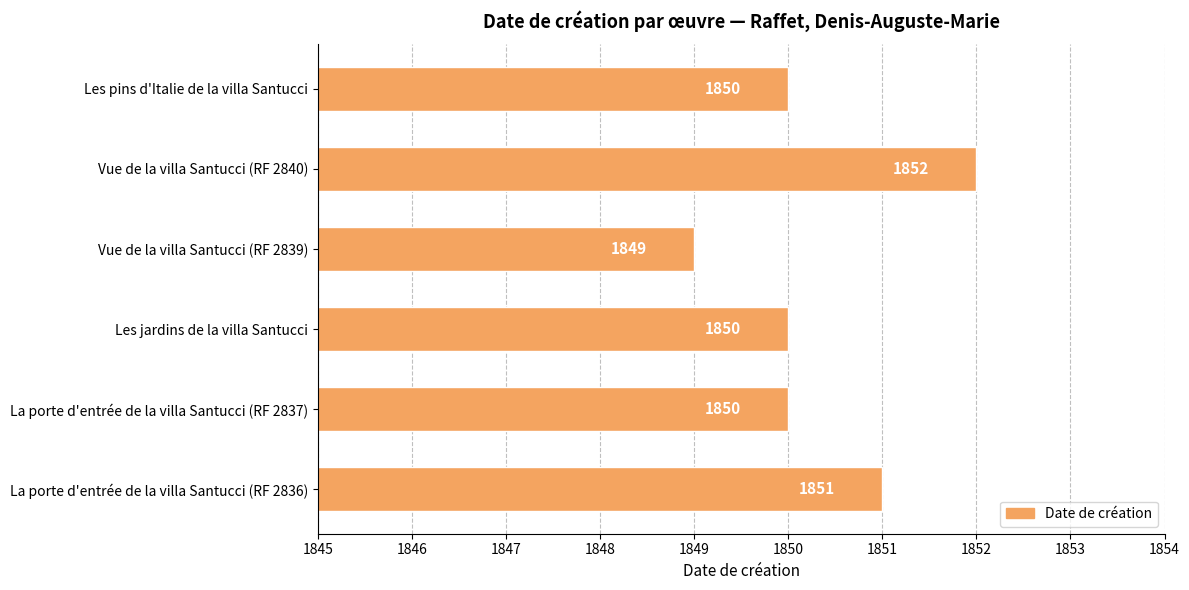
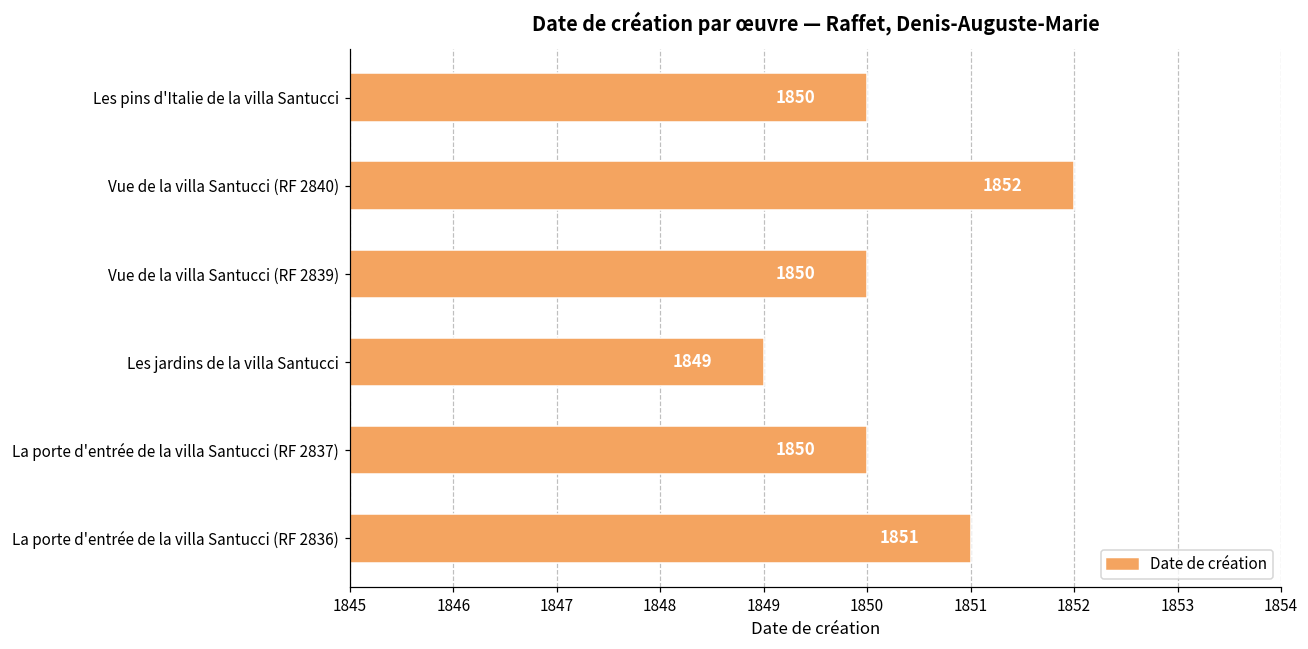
  {
    "Les pins d'Italie de la villa Santucci": 1850,
    "Vue de la villa Santucci (RF 2840)": 1852,
-   "Vue de la villa Santucci (RF 2839)": 1849,
-   "Les jardins de la villa Santucci": 1850,
+   "Vue de la villa Santucci (RF 2839)": 1850,
+   "Les jardins de la villa Santucci": 1849,
    "La porte d'entrée de la villa Santucci (RF 2837)": 1850,
    "La porte d'entrée de la villa Santucci (RF 2836)": 1851
  }
